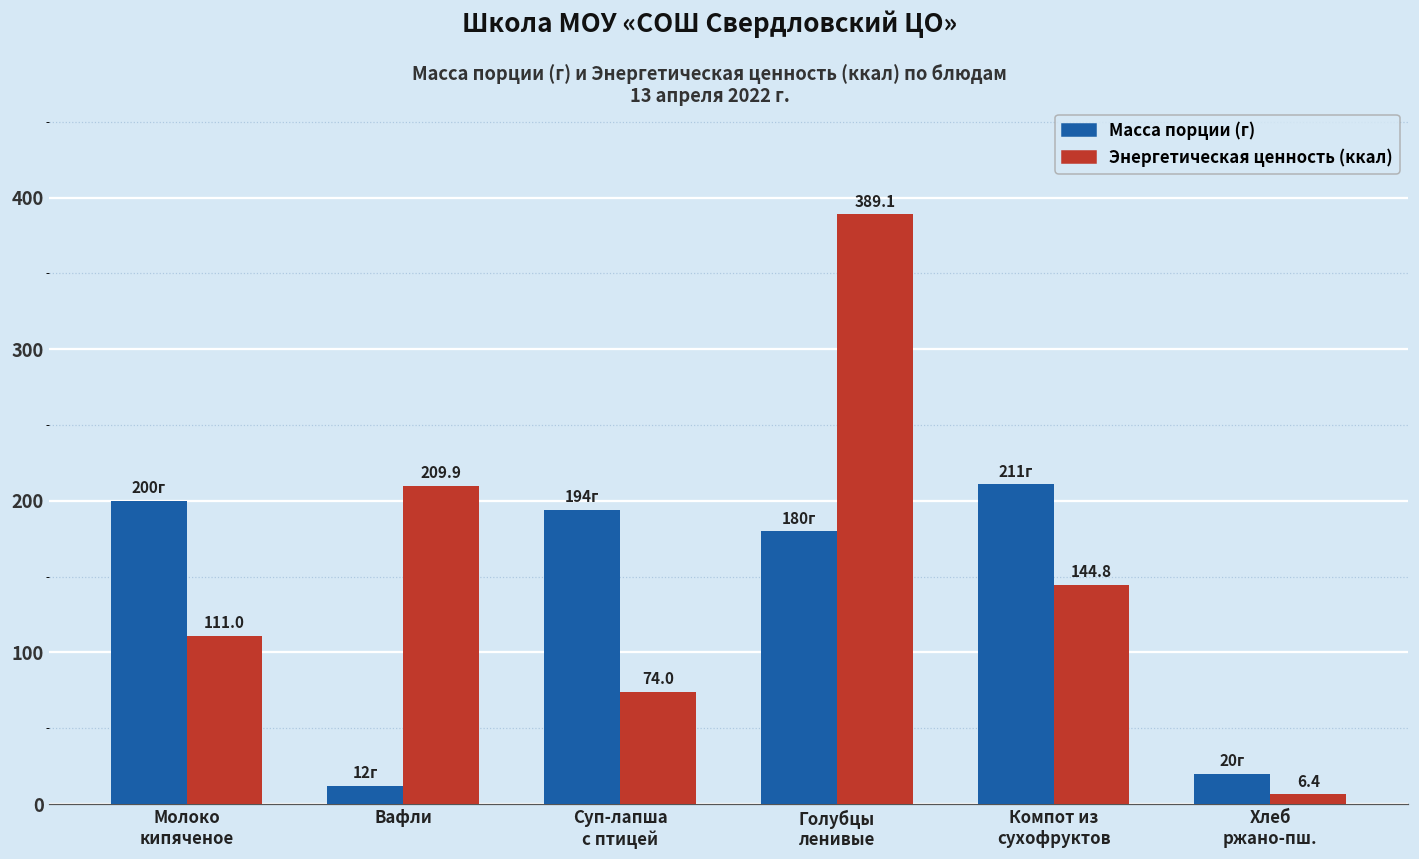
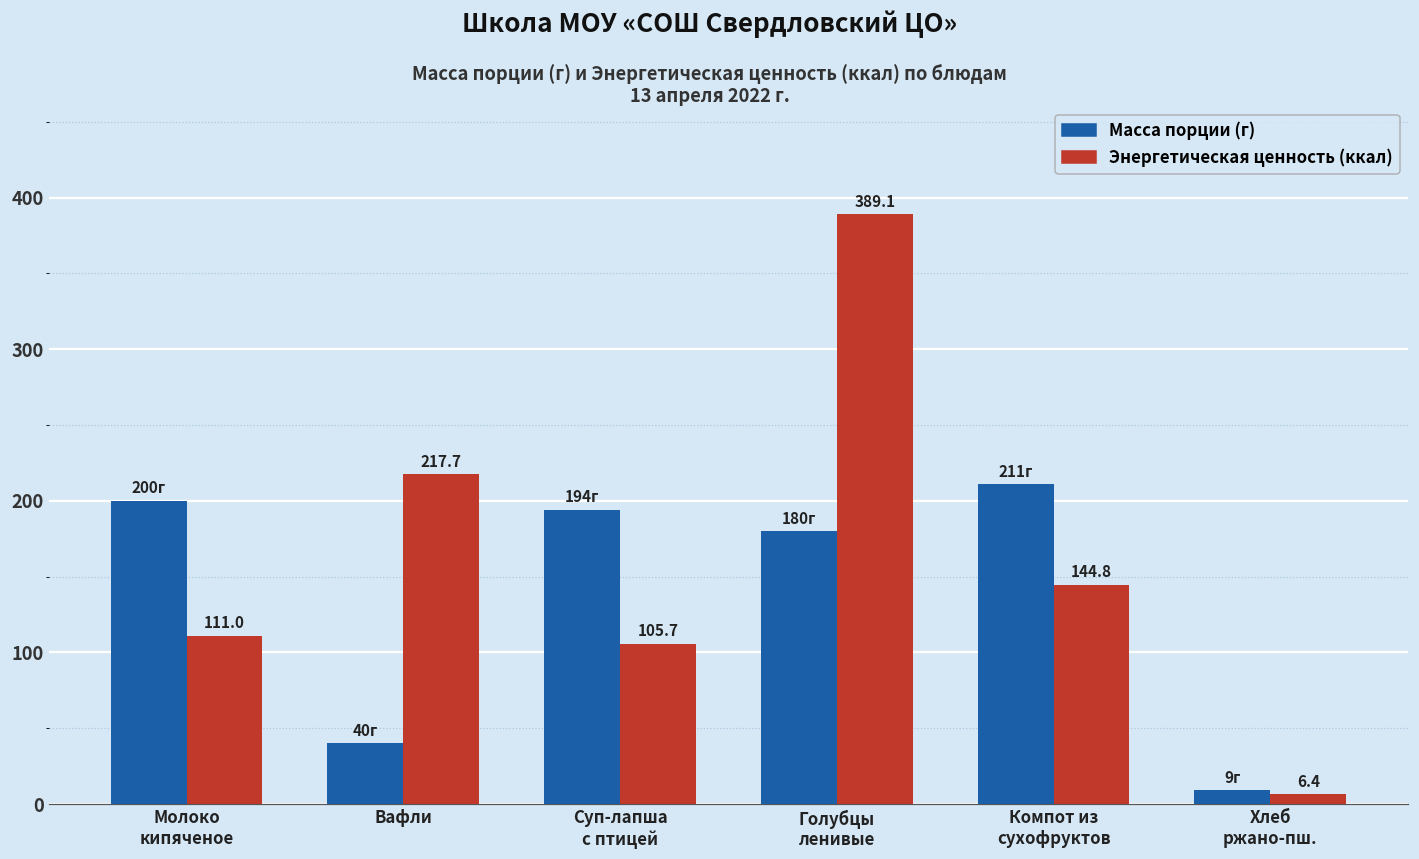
  {
    "Масса порции (г)": {
      "Молоко кипяченое": "200г",
-     "Вафли": "12г",
+     "Вафли": "40г",
      "Суп-лапша с птицей": "194г",
      "Голубцы ленивые": "180г",
      "Компот из сухофруктов": "211г",
-     "Хлеб ржано-пш.": "20г"
+     "Хлеб ржано-пш.": "9г"
    },
    "Энергетическая ценность (ккал)": {
      "Молоко кипяченое": "111.0",
-     "Вафли": "209.9",
-     "Суп-лапша с птицей": "74.0",
+     "Вафли": "217.7",
+     "Суп-лапша с птицей": "105.7",
      "Голубцы ленивые": "389.1",
      "Компот из сухофруктов": "144.8",
      "Хлеб ржано-пш.": "6.4"
    }
  }
